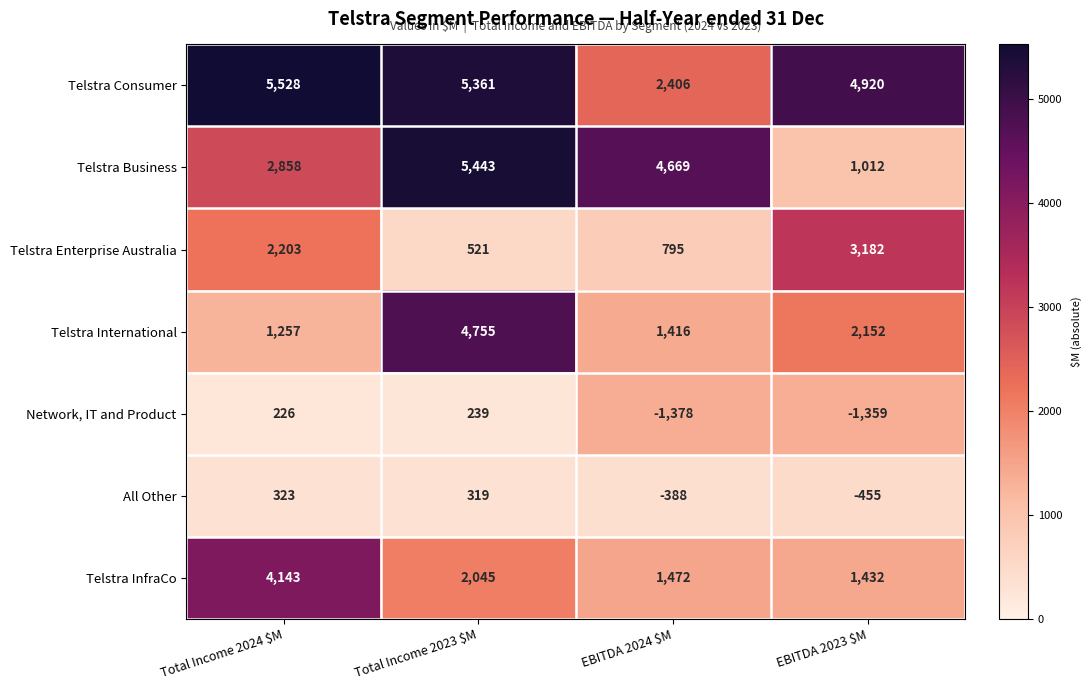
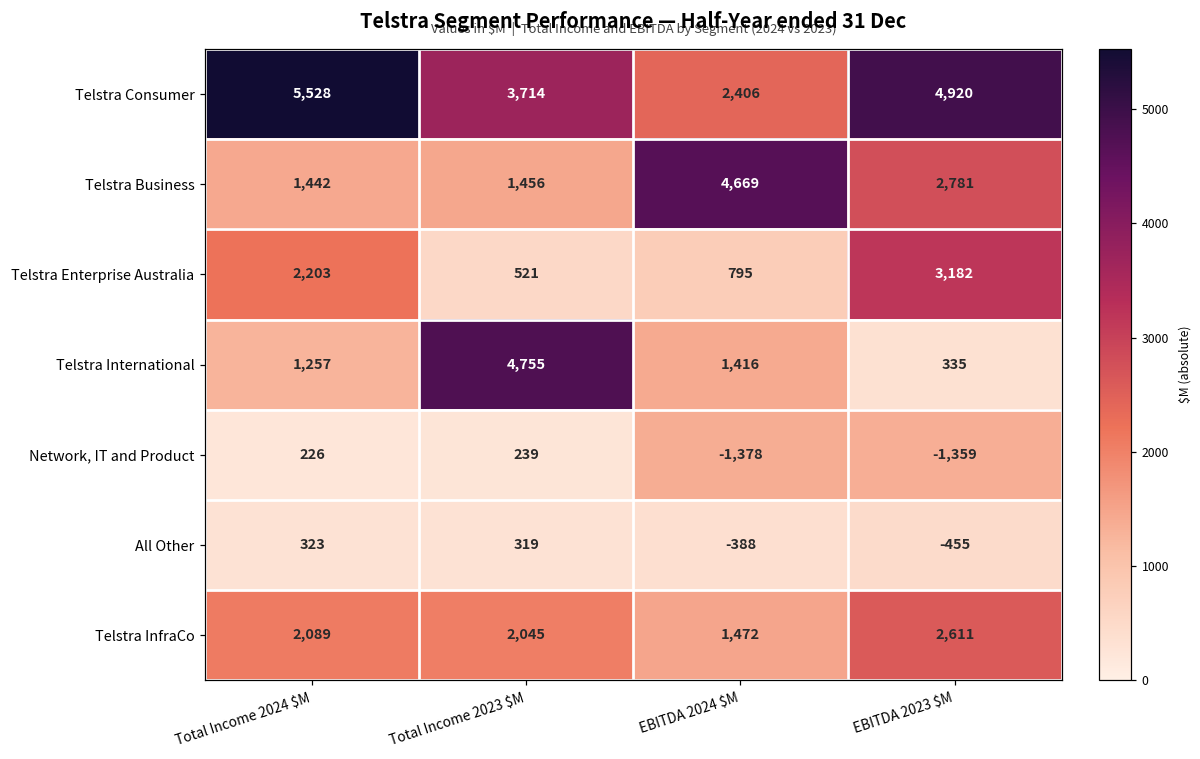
  {
    "Telstra Consumer": {
      "Total Income 2024 $M": "5,528",
-     "Total Income 2023 $M": "5,361",
+     "Total Income 2023 $M": "3,714",
      "EBITDA 2024 $M": "2,406",
      "EBITDA 2023 $M": "4,920"
    },
    "Telstra Business": {
-     "Total Income 2024 $M": "2,858",
-     "Total Income 2023 $M": "5,443",
+     "Total Income 2024 $M": "1,442",
+     "Total Income 2023 $M": "1,456",
      "EBITDA 2024 $M": "4,669",
-     "EBITDA 2023 $M": "1,012"
+     "EBITDA 2023 $M": "2,781"
    },
    "Telstra Enterprise Australia": {
      "Total Income 2024 $M": "2,203",
      "Total Income 2023 $M": "521",
      "EBITDA 2024 $M": "795",
      "EBITDA 2023 $M": "3,182"
    },
    "Telstra International": {
      "Total Income 2024 $M": "1,257",
      "Total Income 2023 $M": "4,755",
      "EBITDA 2024 $M": "1,416",
-     "EBITDA 2023 $M": "2,152"
+     "EBITDA 2023 $M": "335"
    },
    "Network, IT and Product": {
      "Total Income 2024 $M": "226",
      "Total Income 2023 $M": "239",
      "EBITDA 2024 $M": "-1,378",
      "EBITDA 2023 $M": "-1,359"
    },
    "All Other": {
      "Total Income 2024 $M": "323",
      "Total Income 2023 $M": "319",
      "EBITDA 2024 $M": "-388",
      "EBITDA 2023 $M": "-455"
    },
    "Telstra InfraCo": {
-     "Total Income 2024 $M": "4,143",
+     "Total Income 2024 $M": "2,089",
      "Total Income 2023 $M": "2,045",
      "EBITDA 2024 $M": "1,472",
-     "EBITDA 2023 $M": "1,432"
+     "EBITDA 2023 $M": "2,611"
    }
  }
